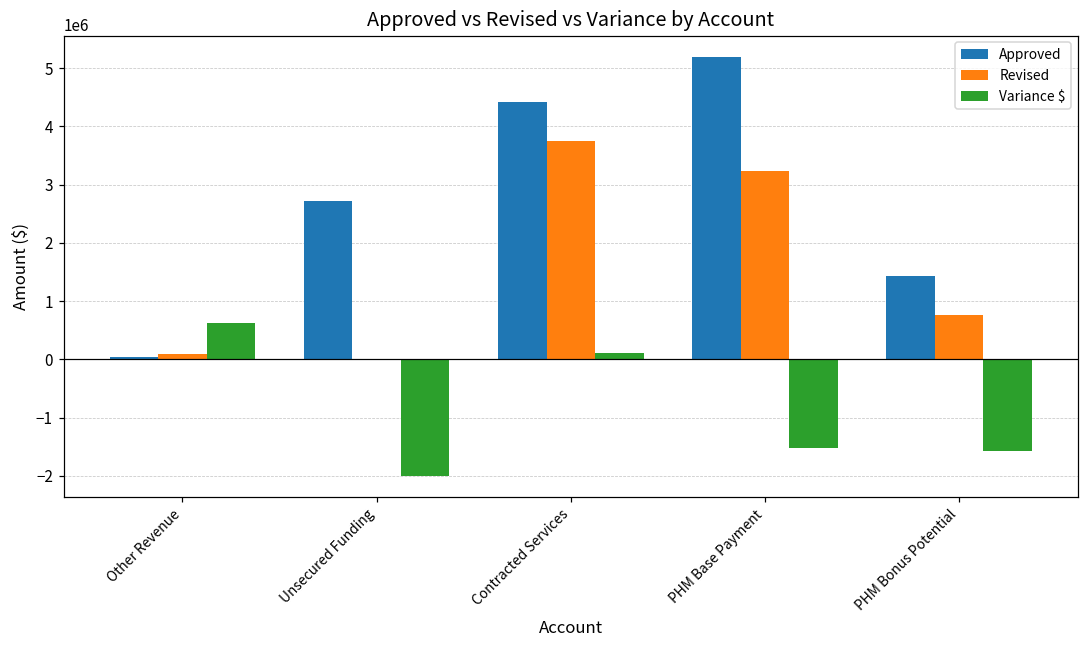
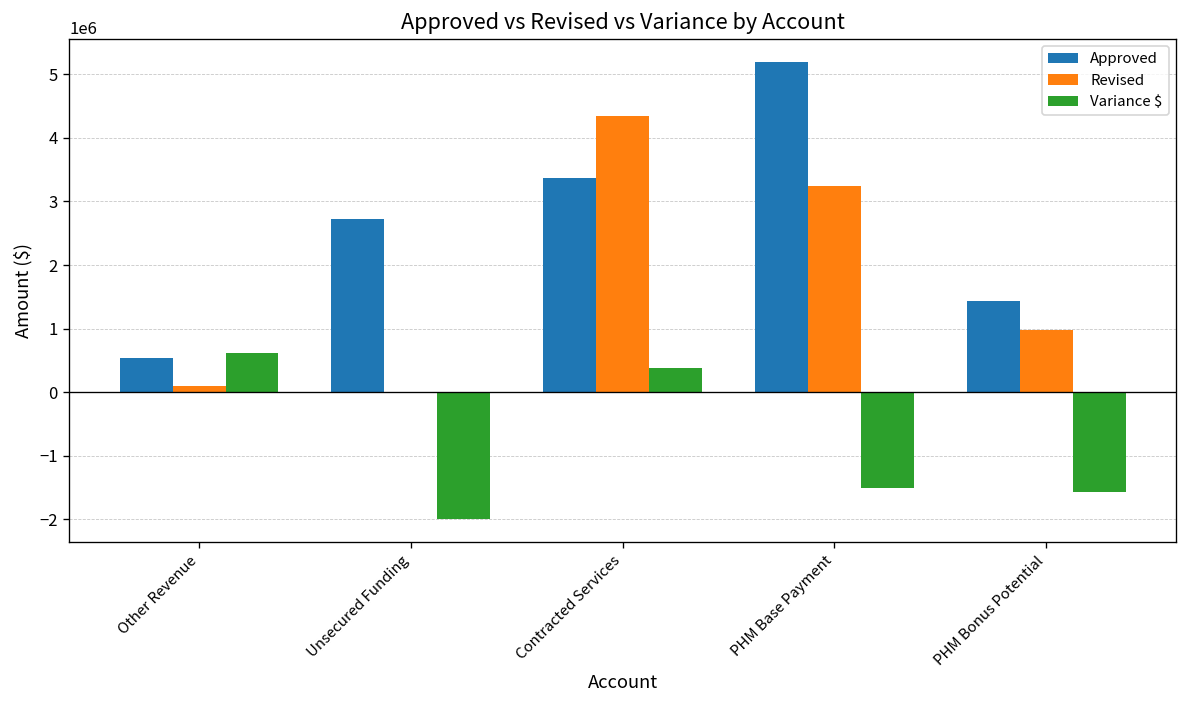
  {
    "Approved": {
-     "Other Revenue": 0,
+     "Other Revenue": 500000,
      "Unsecured Funding": 2700000,
-     "Contracted Services": 4400000,
+     "Contracted Services": 3400000,
      "PHM Base Payment": 5200000,
      "PHM Bonus Potential": 1400000
    },
    "Revised": {
      "Other Revenue": 100000,
      "Unsecured Funding": 0,
-     "Contracted Services": 3700000,
+     "Contracted Services": 4300000,
      "PHM Base Payment": 3200000,
-     "PHM Bonus Potential": 800000
+     "PHM Bonus Potential": 1000000
    },
    "Variance $": {
      "Other Revenue": 600000,
      "Unsecured Funding": -2000000,
-     "Contracted Services": 100000,
+     "Contracted Services": 400000,
      "PHM Base Payment": -1500000,
      "PHM Bonus Potential": -1600000
    }
  }
